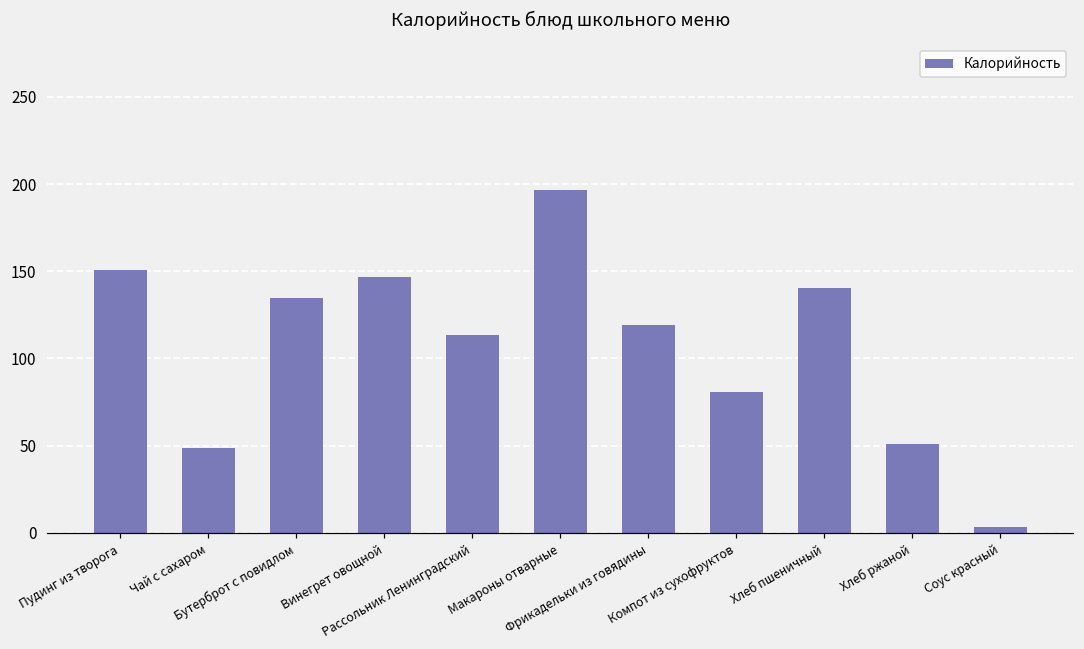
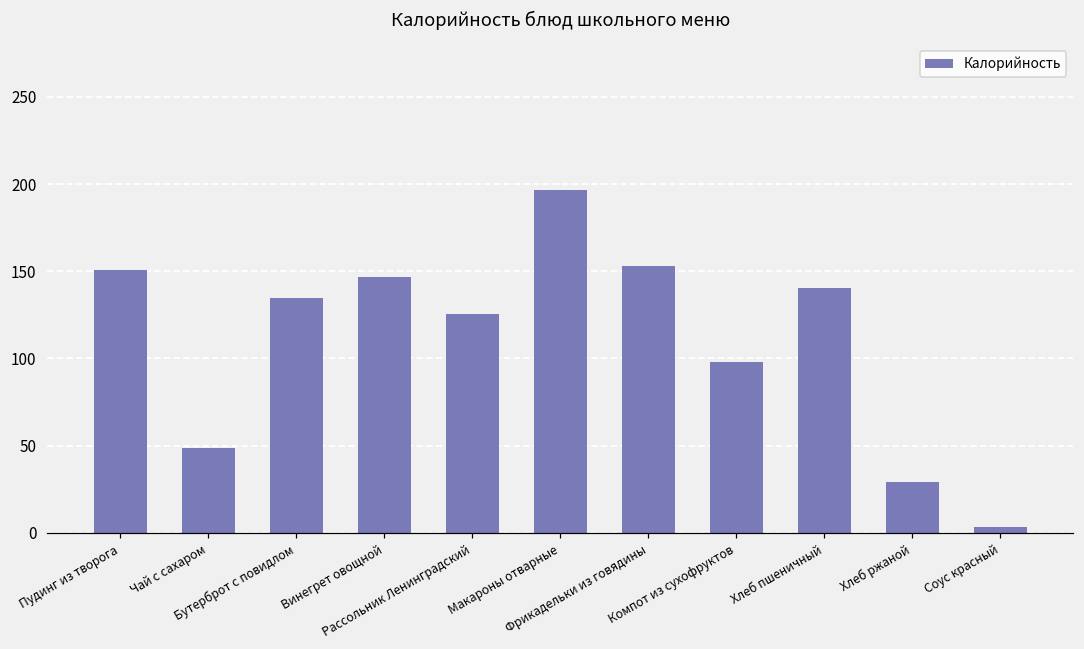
  {
    "Пудинг из творога": 151,
    "Чай с сахаром": 49,
    "Бутерброт с повидлом": 135,
    "Винегрет овощной": 147,
-   "Рассольник Ленинградский": 114,
+   "Рассольник Ленинградский": 126,
    "Макароны отварные": 197,
-   "Фрикадельки из говядины": 119,
-   "Компот из сухофруктов": 81,
+   "Фрикадельки из говядины": 153,
+   "Компот из сухофруктов": 98,
    "Хлеб пшеничный": 141,
-   "Хлеб ржаной": 51,
+   "Хлеб ржаной": 29,
    "Соус красный": 3
  }
